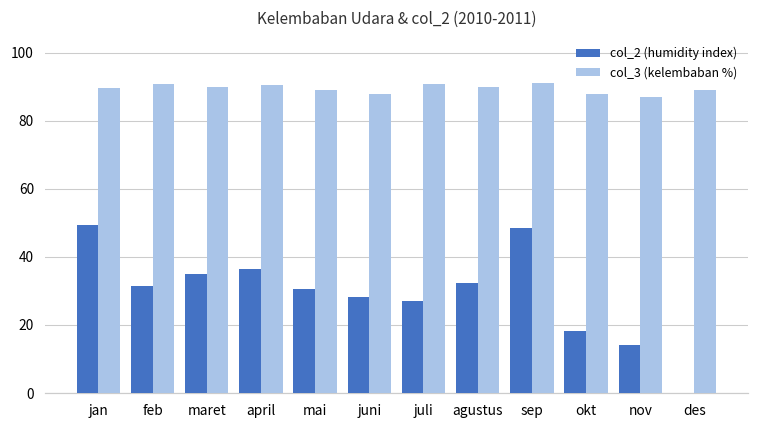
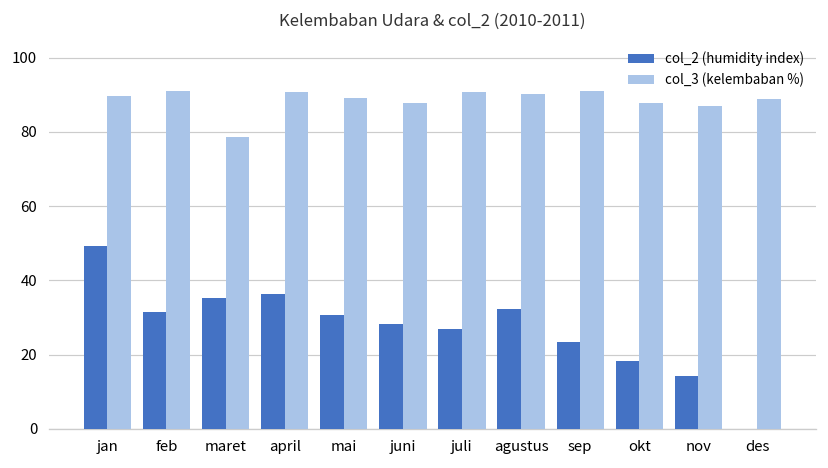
  {
    "col_2 (humidity index)": {
      "jan": 49,
      "feb": 31,
      "maret": 35,
      "april": 36,
      "mai": 31,
      "juni": 28,
      "juli": 27,
      "agustus": 32,
-     "sep": 49,
+     "sep": 24,
      "okt": 18,
      "nov": 14,
      "des": 0
    },
    "col_3 (kelembaban %)": {
      "jan": 90,
      "feb": 91,
-     "maret": 90,
+     "maret": 79,
      "april": 91,
      "mai": 89,
      "juni": 88,
      "juli": 91,
      "agustus": 90,
      "sep": 91,
      "okt": 88,
      "nov": 87,
      "des": 89
    }
  }
